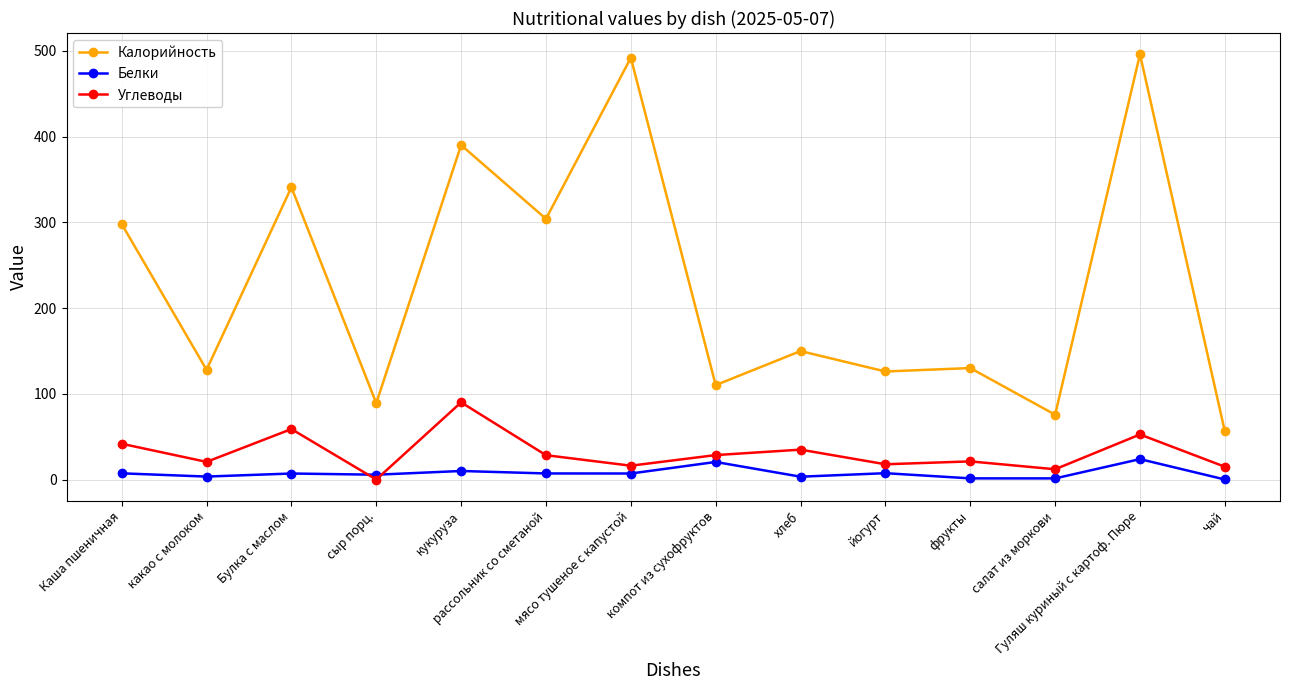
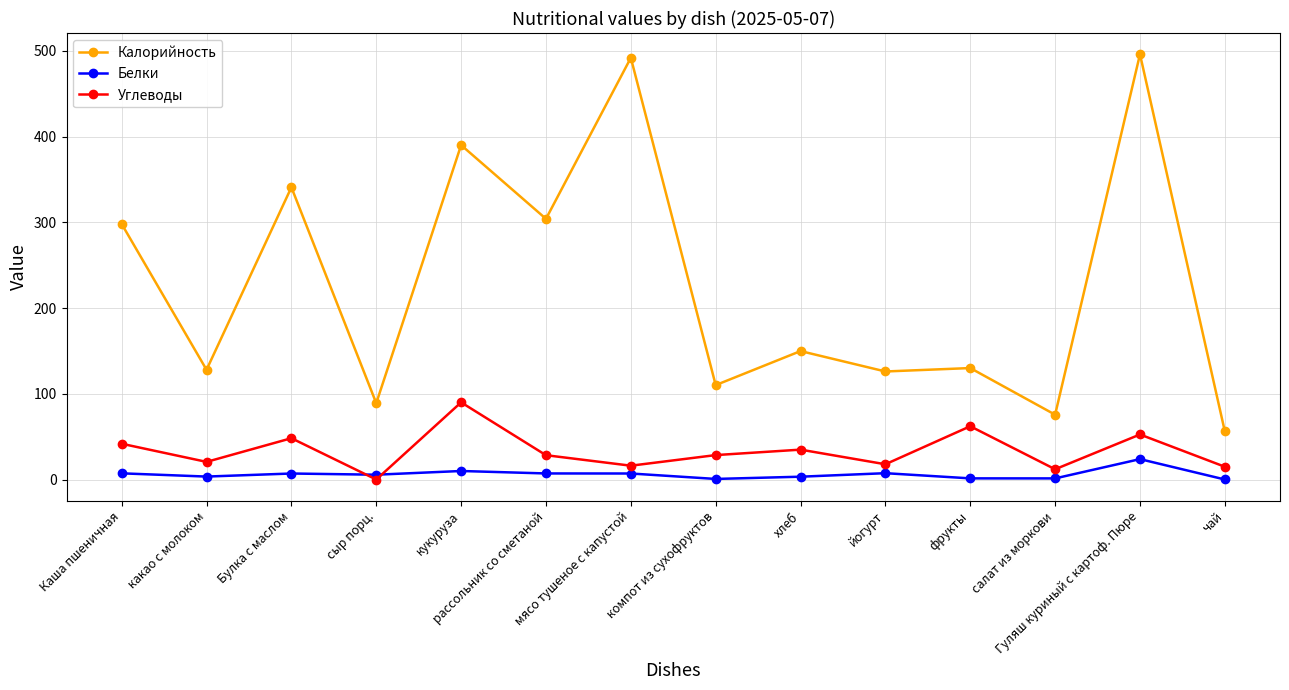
  {
    "Калорийность": {
      "Каша пшеничная": 300,
      "какао с молоком": 130,
      "Булка с маслом": 340,
      "сыр порц.": 90,
      "кукуруза": 390,
      "рассольник со сметаной": 300,
      "мясо тушеное с капустой": 490,
      "компот из сухофруктов": 110,
      "хлеб": 150,
      "йогурт": 130,
      "фрукты": 130,
      "салат из моркови": 80,
      "Гуляш куриный с картоф. Пюре": 500,
      "чай": 60
    },
    "Белки": {
      "Каша пшеничная": 10,
      "какао с молоком": 0,
      "Булка с маслом": 10,
      "сыр порц.": 10,
      "кукуруза": 10,
      "рассольник со сметаной": 10,
      "мясо тушеное с капустой": 10,
-     "компот из сухофруктов": 20,
+     "компот из сухофруктов": 0,
      "хлеб": 0,
      "йогурт": 10,
      "фрукты": 0,
      "салат из моркови": 0,
      "Гуляш куриный с картоф. Пюре": 20,
      "чай": 0
    },
    "Углеводы": {
      "Каша пшеничная": 40,
      "какао с молоком": 20,
-     "Булка с маслом": 60,
+     "Булка с маслом": 50,
      "сыр порц.": 0,
      "кукуруза": 90,
      "рассольник со сметаной": 30,
      "мясо тушеное с капустой": 20,
      "компот из сухофруктов": 30,
      "хлеб": 30,
      "йогурт": 20,
-     "фрукты": 20,
+     "фрукты": 60,
      "салат из моркови": 10,
      "Гуляш куриный с картоф. Пюре": 50,
      "чай": 10
    }
  }
